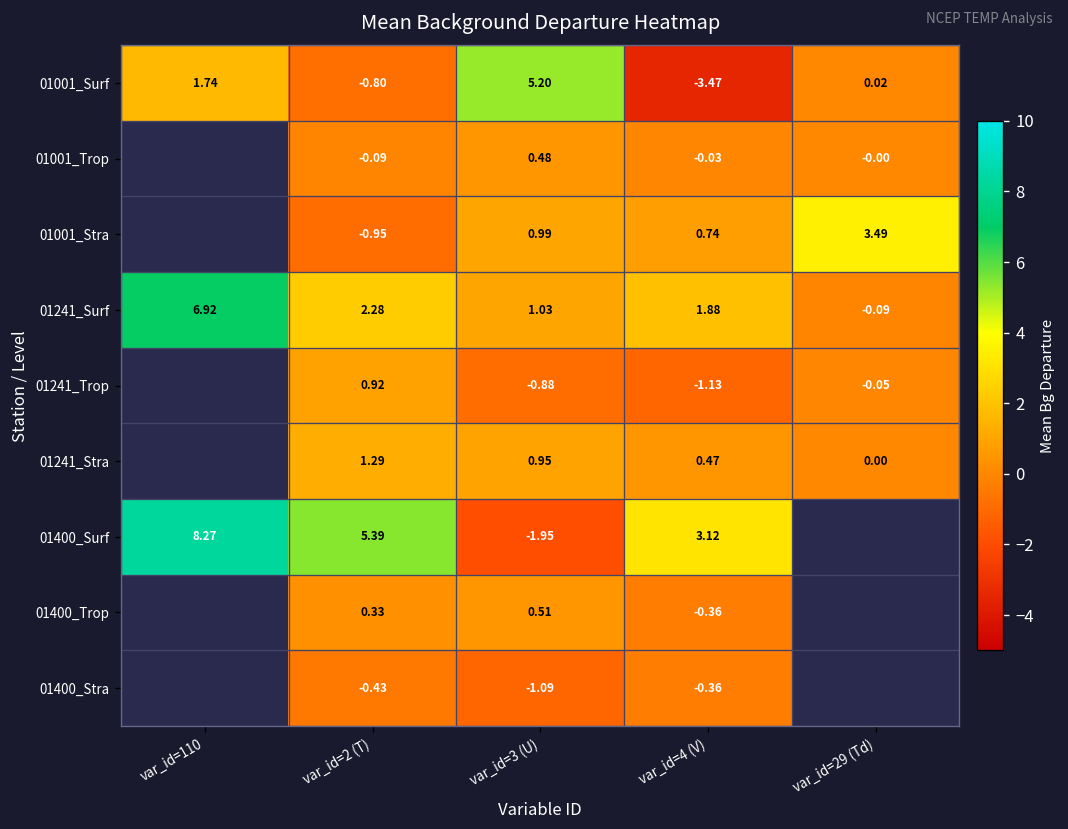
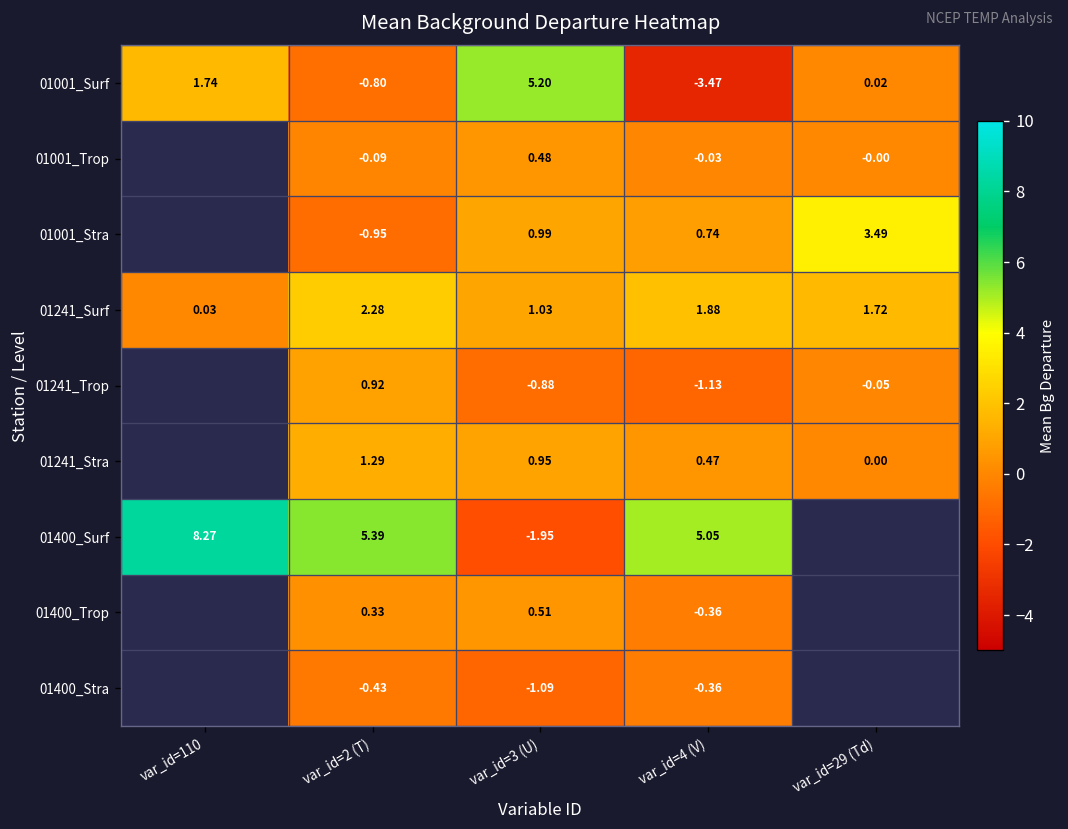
  {
    "01001_Surf": {
      "var_id=110": 1.74,
      "var_id=2 (T)": -0.80,
      "var_id=3 (U)": 5.20,
      "var_id=4 (V)": -3.47,
      "var_id=29 (Td)": 0.02
    },
    "01001_Trop": {
      "var_id=2 (T)": -0.09,
      "var_id=3 (U)": 0.48,
      "var_id=4 (V)": -0.03,
      "var_id=29 (Td)": -0.00
    },
    "01001_Stra": {
      "var_id=2 (T)": -0.95,
      "var_id=3 (U)": 0.99,
      "var_id=4 (V)": 0.74,
      "var_id=29 (Td)": 3.49
    },
    "01241_Surf": {
-     "var_id=110": 6.92,
+     "var_id=110": 0.03,
      "var_id=2 (T)": 2.28,
      "var_id=3 (U)": 1.03,
      "var_id=4 (V)": 1.88,
-     "var_id=29 (Td)": -0.09
+     "var_id=29 (Td)": 1.72
    },
    "01241_Trop": {
      "var_id=2 (T)": 0.92,
      "var_id=3 (U)": -0.88,
      "var_id=4 (V)": -1.13,
      "var_id=29 (Td)": -0.05
    },
    "01241_Stra": {
      "var_id=2 (T)": 1.29,
      "var_id=3 (U)": 0.95,
      "var_id=4 (V)": 0.47,
      "var_id=29 (Td)": 0.00
    },
    "01400_Surf": {
      "var_id=110": 8.27,
      "var_id=2 (T)": 5.39,
      "var_id=3 (U)": -1.95,
-     "var_id=4 (V)": 3.12
+     "var_id=4 (V)": 5.05
    },
    "01400_Trop": {
      "var_id=2 (T)": 0.33,
      "var_id=3 (U)": 0.51,
      "var_id=4 (V)": -0.36
    },
    "01400_Stra": {
      "var_id=2 (T)": -0.43,
      "var_id=3 (U)": -1.09,
      "var_id=4 (V)": -0.36
    }
  }
